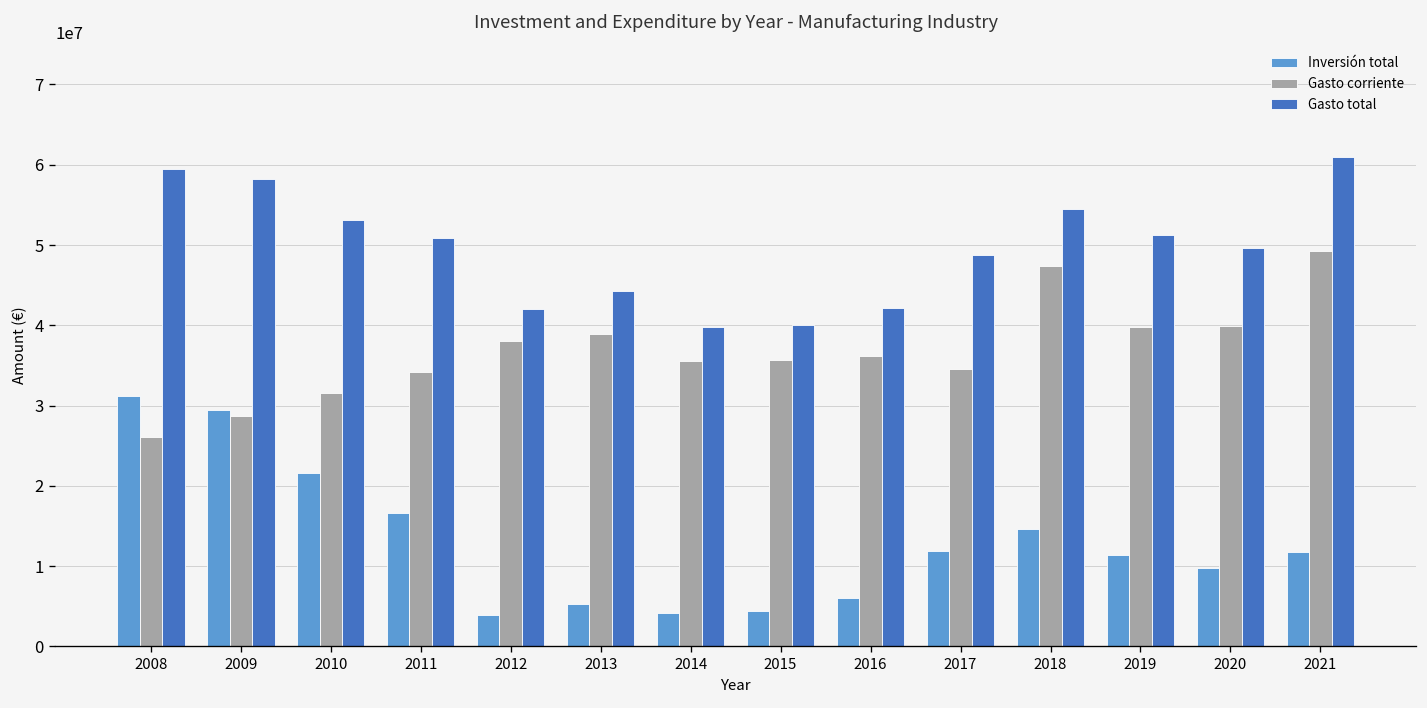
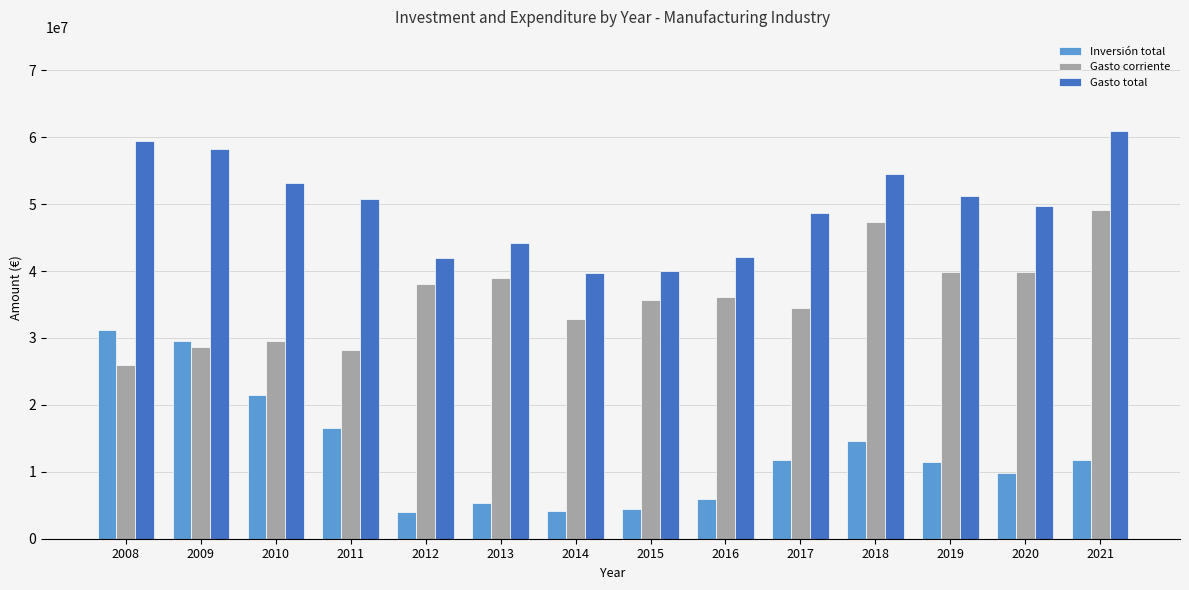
  {
    "Gasto corriente": {
      "2008": 26000000,
      "2009": 29000000,
-     "2010": 32000000,
-     "2011": 34000000,
+     "2010": 30000000,
+     "2011": 28000000,
      "2012": 38000000,
      "2013": 39000000,
-     "2014": 36000000,
+     "2014": 33000000,
      "2015": 36000000,
      "2016": 36000000,
      "2017": 35000000,
      "2018": 47000000,
      "2019": 40000000,
      "2020": 40000000,
      "2021": 49000000
    }
  }
